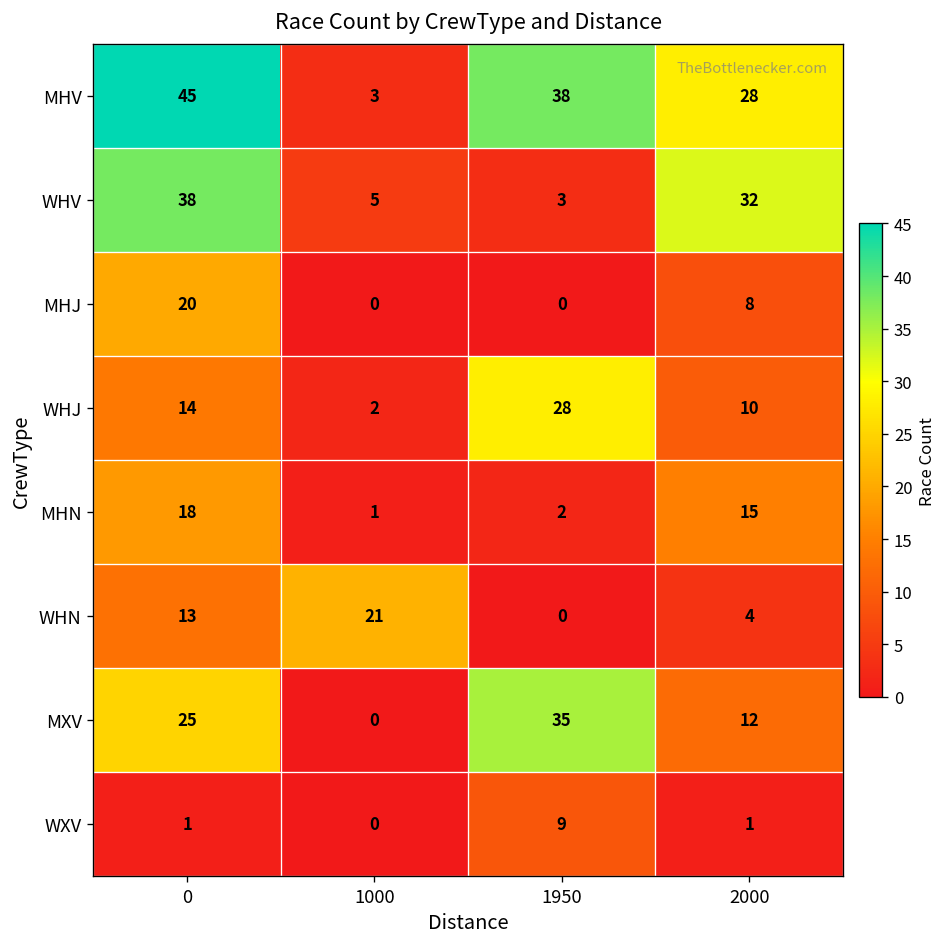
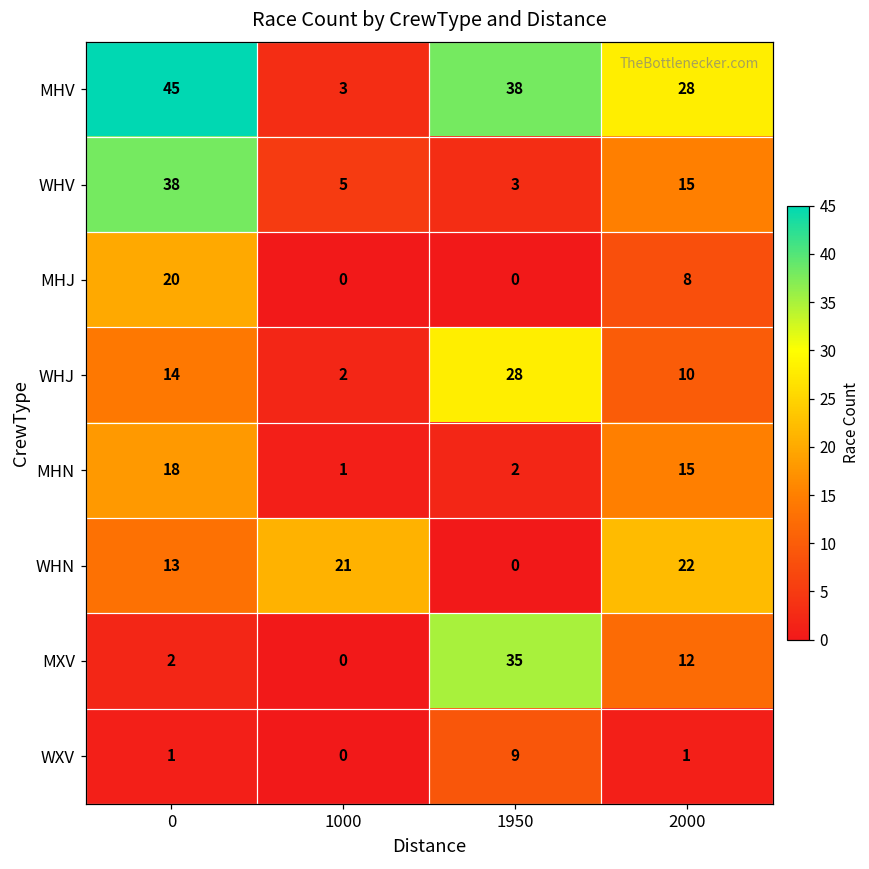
  {
    "MHV": {
      "0": 45,
      "1000": 3,
      "1950": 38
    },
    "WHV": {
      "0": 38,
      "1000": 5,
      "1950": 3,
-     "2000": 32
+     "2000": 15
    },
    "MHJ": {
      "0": 20,
      "1000": 0,
      "1950": 0,
      "2000": 8
    },
    "WHJ": {
      "0": 14,
      "1000": 2,
      "1950": 28,
      "2000": 10
    },
    "MHN": {
      "0": 18,
      "1000": 1,
      "1950": 2,
      "2000": 15
    },
    "WHN": {
      "0": 13,
      "1000": 21,
      "1950": 0,
-     "2000": 4
+     "2000": 22
    },
    "MXV": {
-     "0": 25,
+     "0": 2,
      "1000": 0,
      "1950": 35,
      "2000": 12
    },
    "WXV": {
      "0": 1,
      "1000": 0,
      "1950": 9,
      "2000": 1
    }
  }
